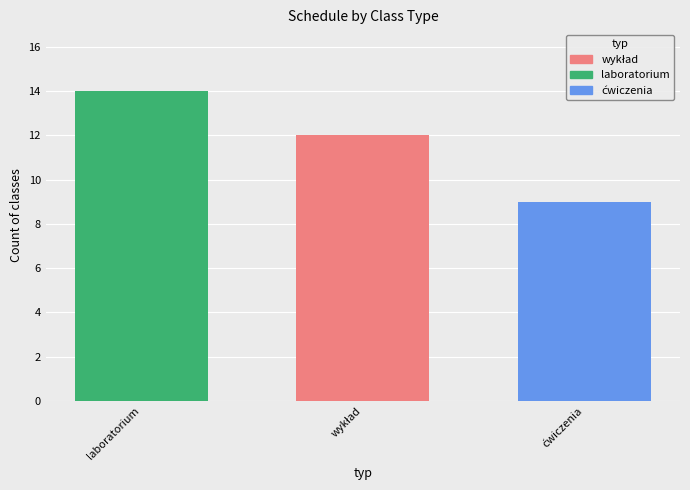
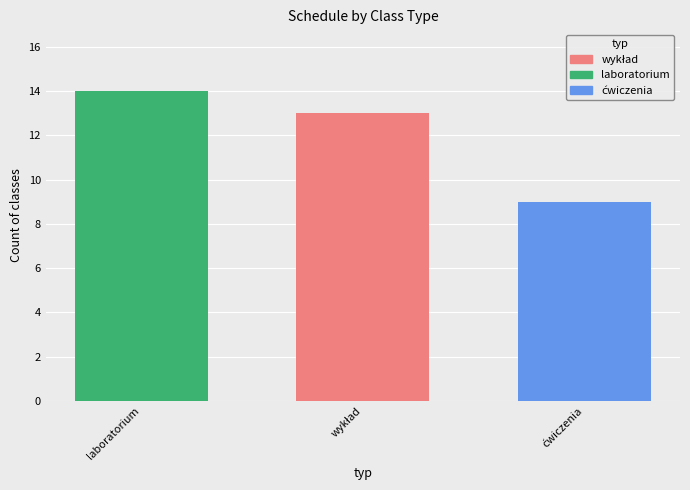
  {
    "laboratorium": 14,
-   "wykład": 12,
+   "wykład": 13,
    "ćwiczenia": 9
  }
